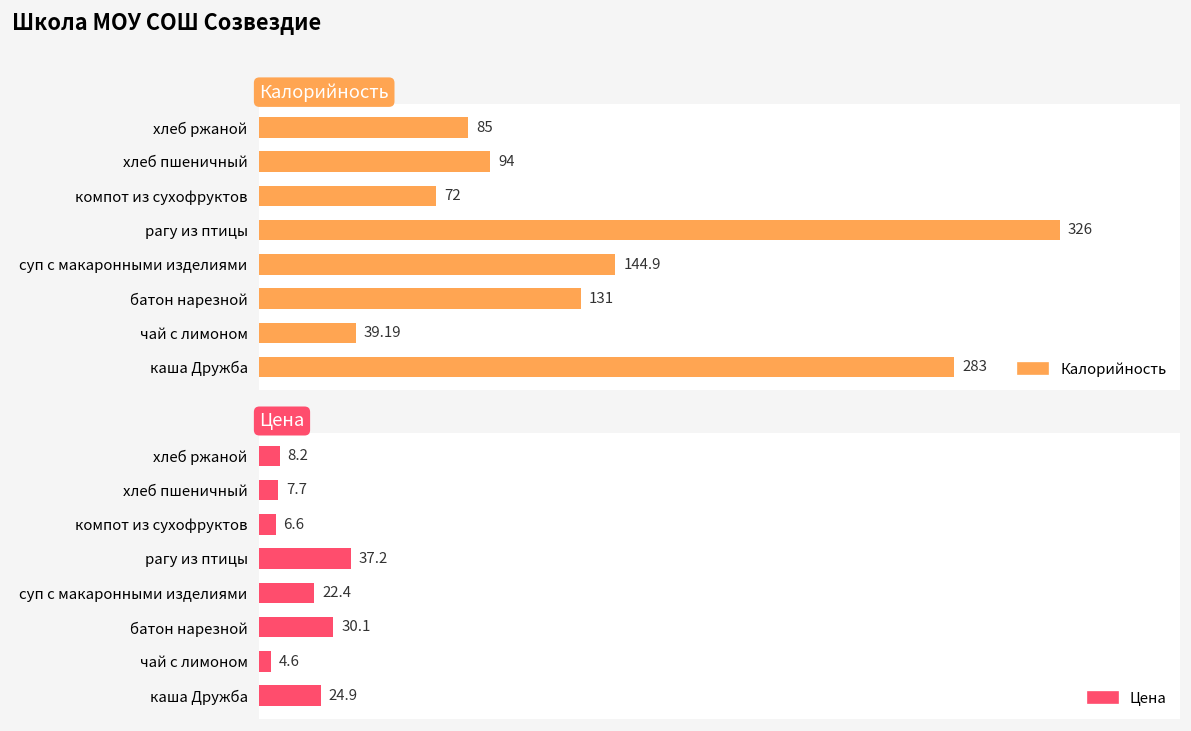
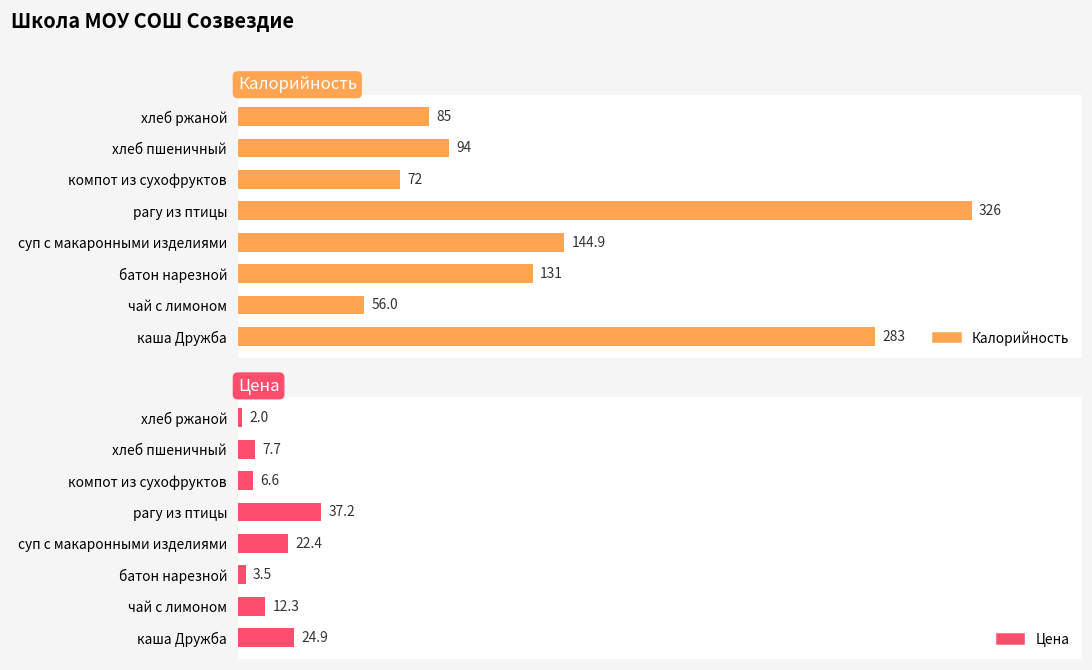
  {
    "Калорийность": {
      "хлеб ржаной": 85,
      "хлеб пшеничный": 94,
      "компот из сухофруктов": 72,
      "рагу из птицы": 326,
      "суп с макаронными изделиями": 144.9,
      "батон нарезной": 131,
-     "чай с лимоном": 39.19,
+     "чай с лимоном": 56.0,
      "каша Дружба": 283
    },
    "Цена": {
-     "хлеб ржаной": 8.2,
+     "хлеб ржаной": 2.0,
      "хлеб пшеничный": 7.7,
      "компот из сухофруктов": 6.6,
      "рагу из птицы": 37.2,
      "суп с макаронными изделиями": 22.4,
-     "батон нарезной": 30.1,
-     "чай с лимоном": 4.6,
+     "батон нарезной": 3.5,
+     "чай с лимоном": 12.3,
      "каша Дружба": 24.9
    }
  }
